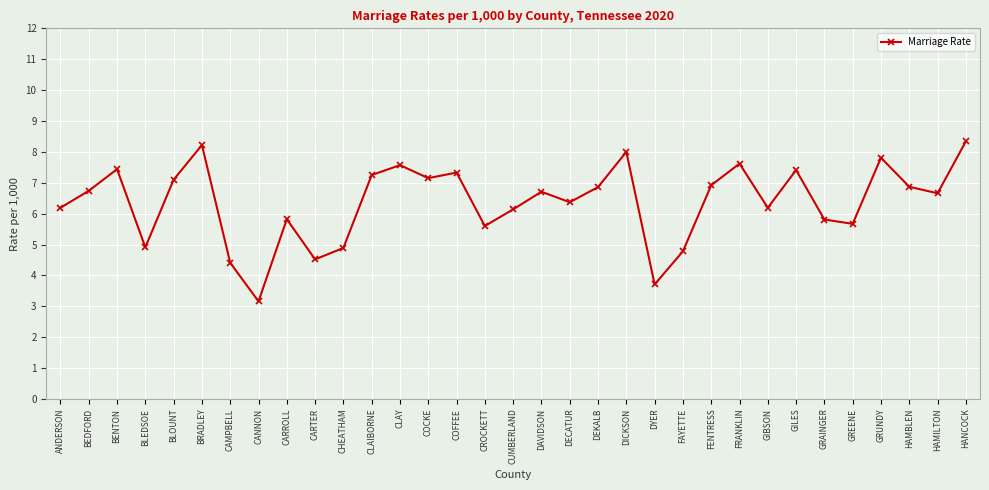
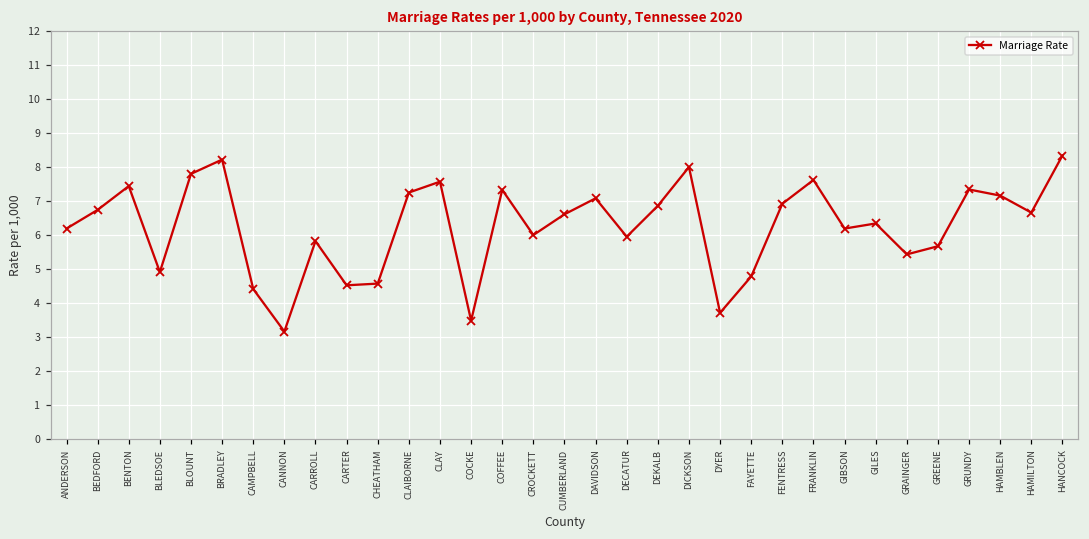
  {
    "ANDERSON": 6.2,
    "BEDFORD": 6.7,
    "BENTON": 7.4,
    "BLEDSOE": 4.9,
-   "BLOUNT": 7.1,
+   "BLOUNT": 7.8,
    "BRADLEY": 8.2,
    "CAMPBELL": 4.4,
    "CANNON": 3.2,
    "CARROLL": 5.8,
    "CARTER": 4.5,
-   "CHEATHAM": 4.9,
+   "CHEATHAM": 4.6,
    "CLAIBORNE": 7.3,
    "CLAY": 7.6,
-   "COCKE": 7.2,
+   "COCKE": 3.5,
    "COFFEE": 7.3,
-   "CROCKETT": 5.6,
-   "CUMBERLAND": 6.1,
-   "DAVIDSON": 6.7,
-   "DECATUR": 6.4,
+   "CROCKETT": 6.0,
+   "CUMBERLAND": 6.6,
+   "DAVIDSON": 7.1,
+   "DECATUR": 6.0,
    "DEKALB": 6.9,
    "DICKSON": 8.0,
    "DYER": 3.7,
    "FAYETTE": 4.8,
    "FENTRESS": 6.9,
    "FRANKLIN": 7.6,
    "GIBSON": 6.2,
-   "GILES": 7.4,
-   "GRAINGER": 5.8,
+   "GILES": 6.3,
+   "GRAINGER": 5.4,
    "GREENE": 5.7,
-   "GRUNDY": 7.8,
-   "HAMBLEN": 6.9,
+   "GRUNDY": 7.3,
+   "HAMBLEN": 7.2,
    "HAMILTON": 6.7,
    "HANCOCK": 8.3
  }
